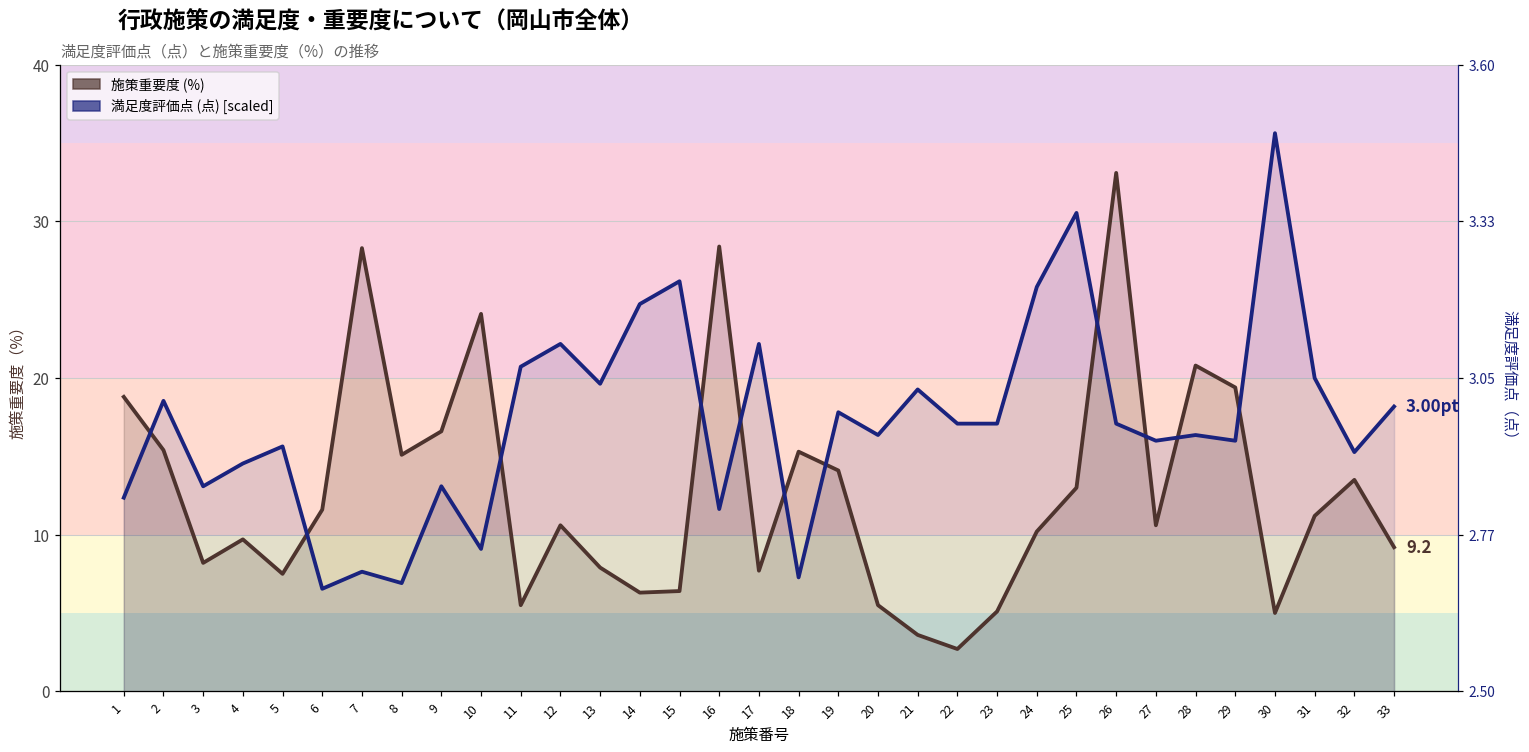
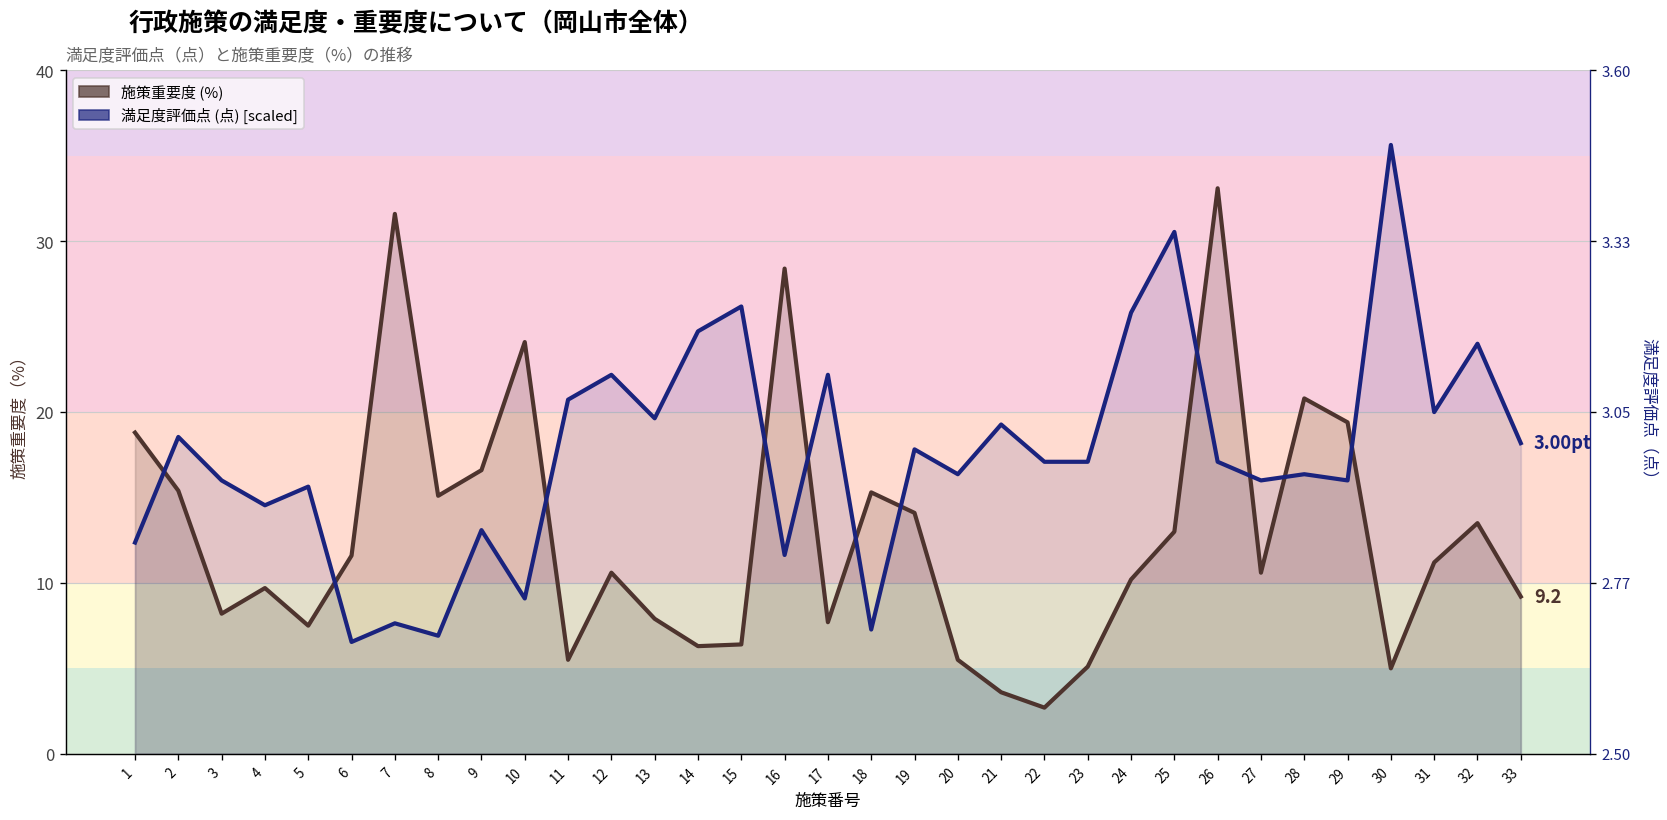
  {
    "施策重要度 (%)": {
      "1": 18.8,
      "2": 15.4,
      "3": 8.2,
      "4": 9.7,
      "5": 7.5,
      "6": 11.6,
-     "7": 28.3,
+     "7": 31.6,
      "8": 15.1,
      "9": 16.6,
      "10": 24.1,
      "11": 5.5,
      "12": 10.6,
      "13": 7.9,
      "14": 6.3,
      "15": 6.4,
      "16": 28.4,
      "17": 7.7,
      "18": 15.3,
      "19": 14.1,
      "20": 5.5,
      "21": 3.6,
      "22": 2.7,
      "23": 5.1,
      "24": 10.2,
      "25": 13.0,
      "26": 33.1,
      "27": 10.6,
      "28": 20.8,
      "29": 19.4,
      "30": 5.0,
      "31": 11.2,
      "32": 13.5
    },
    "満足度評価点 (点) [scaled]": {
      "1": 12.4,
      "2": 18.5,
-     "3": 13.1,
+     "3": 16.0,
      "4": 14.5,
      "5": 15.6,
      "6": 6.5,
      "7": 7.6,
      "8": 6.9,
      "9": 13.1,
      "10": 9.1,
      "11": 20.7,
      "12": 22.2,
      "13": 19.6,
      "14": 24.7,
      "15": 26.2,
      "16": 11.6,
      "17": 22.2,
      "18": 7.3,
      "19": 17.8,
      "20": 16.4,
      "21": 19.3,
      "22": 17.1,
      "23": 17.1,
      "24": 25.8,
      "25": 30.5,
      "26": 17.1,
      "27": 16.0,
      "28": 16.4,
      "29": 16.0,
      "30": 35.6,
      "31": 20.0,
-     "32": 15.3
+     "32": 24.0
    }
  }
